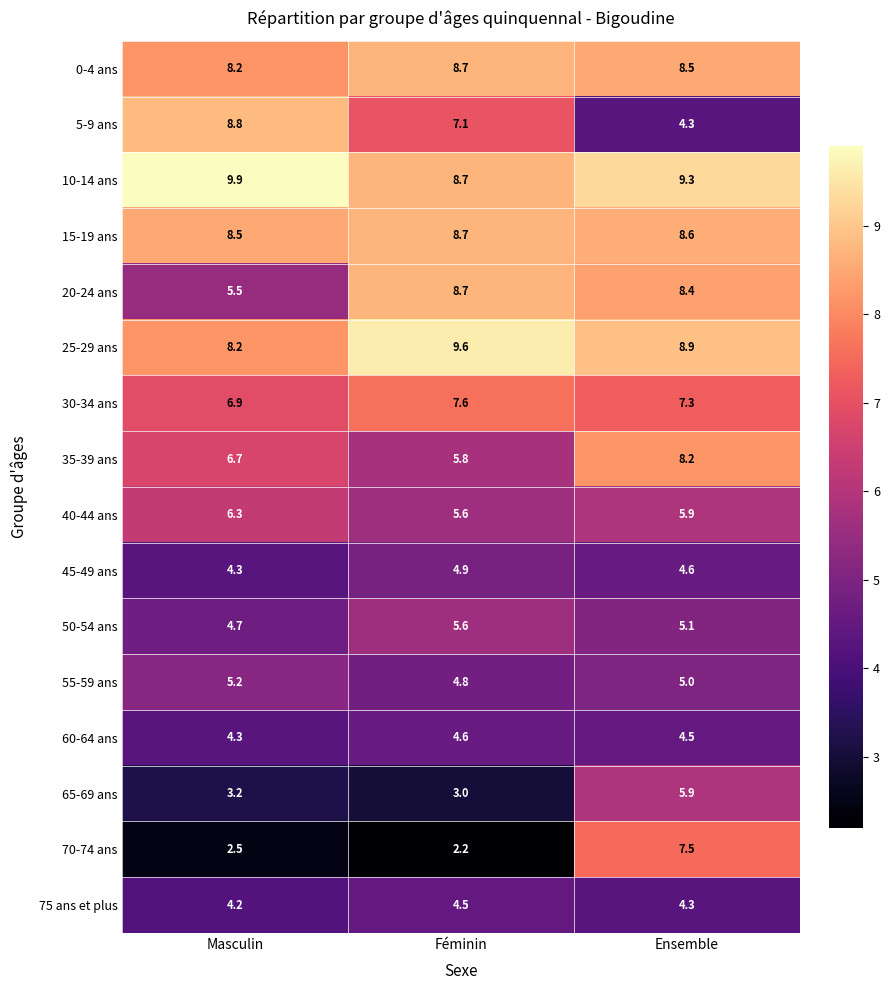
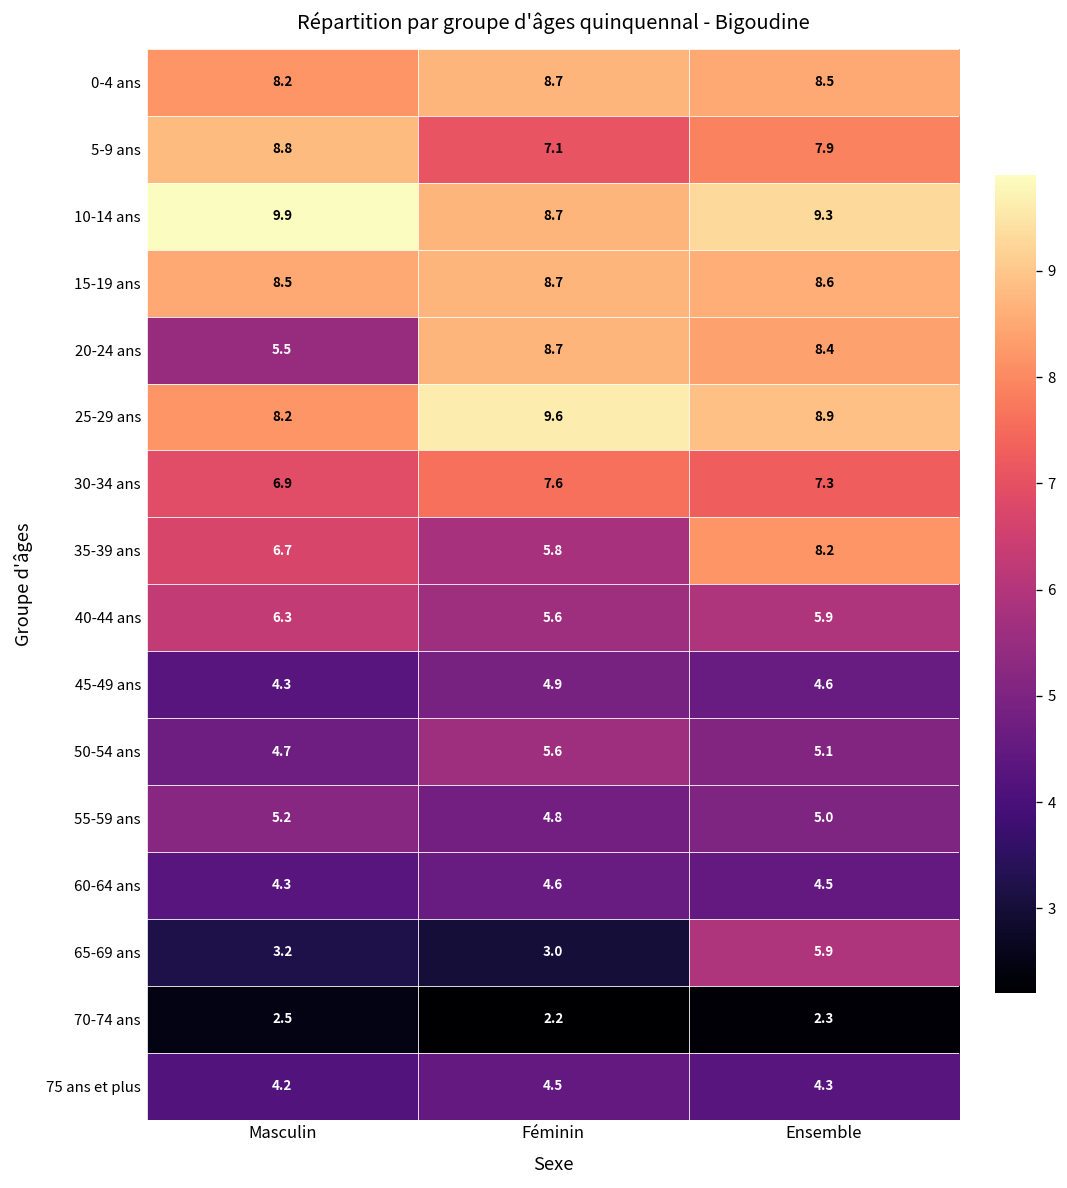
  {
    "0-4 ans": {
      "Masculin": 8.2,
      "Féminin": 8.7,
      "Ensemble": 8.5
    },
    "5-9 ans": {
      "Masculin": 8.8,
      "Féminin": 7.1,
-     "Ensemble": 4.3
+     "Ensemble": 7.9
    },
    "10-14 ans": {
      "Masculin": 9.9,
      "Féminin": 8.7,
      "Ensemble": 9.3
    },
    "15-19 ans": {
      "Masculin": 8.5,
      "Féminin": 8.7,
      "Ensemble": 8.6
    },
    "20-24 ans": {
      "Masculin": 5.5,
      "Féminin": 8.7,
      "Ensemble": 8.4
    },
    "25-29 ans": {
      "Masculin": 8.2,
      "Féminin": 9.6,
      "Ensemble": 8.9
    },
    "30-34 ans": {
      "Masculin": 6.9,
      "Féminin": 7.6,
      "Ensemble": 7.3
    },
    "35-39 ans": {
      "Masculin": 6.7,
      "Féminin": 5.8,
      "Ensemble": 8.2
    },
    "40-44 ans": {
      "Masculin": 6.3,
      "Féminin": 5.6,
      "Ensemble": 5.9
    },
    "45-49 ans": {
      "Masculin": 4.3,
      "Féminin": 4.9,
      "Ensemble": 4.6
    },
    "50-54 ans": {
      "Masculin": 4.7,
      "Féminin": 5.6,
      "Ensemble": 5.1
    },
    "55-59 ans": {
      "Masculin": 5.2,
      "Féminin": 4.8,
      "Ensemble": 5.0
    },
    "60-64 ans": {
      "Masculin": 4.3,
      "Féminin": 4.6,
      "Ensemble": 4.5
    },
    "65-69 ans": {
      "Masculin": 3.2,
      "Féminin": 3.0,
      "Ensemble": 5.9
    },
    "70-74 ans": {
      "Masculin": 2.5,
      "Féminin": 2.2,
-     "Ensemble": 7.5
+     "Ensemble": 2.3
    },
    "75 ans et plus": {
      "Masculin": 4.2,
      "Féminin": 4.5,
      "Ensemble": 4.3
    }
  }
